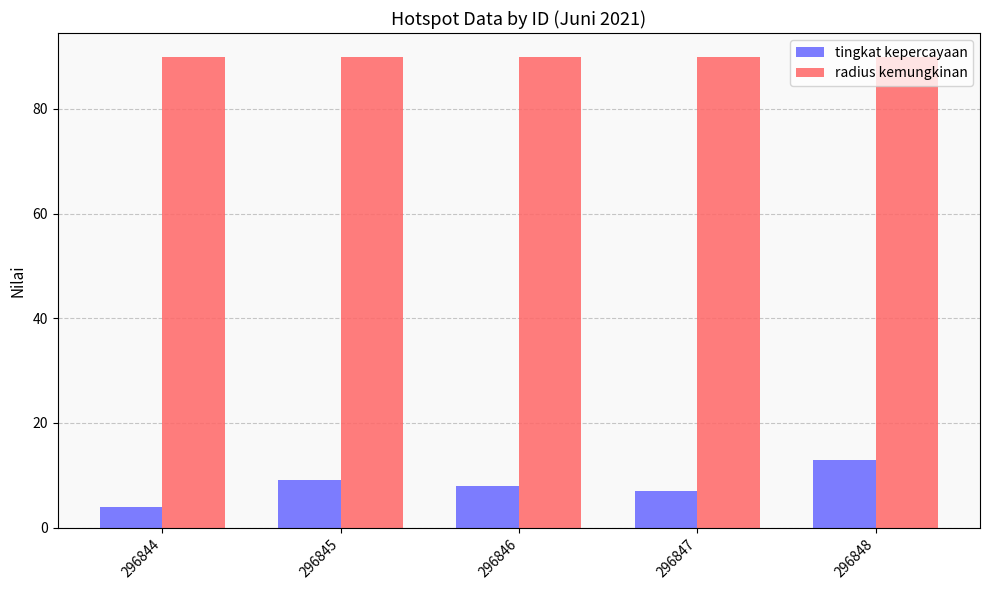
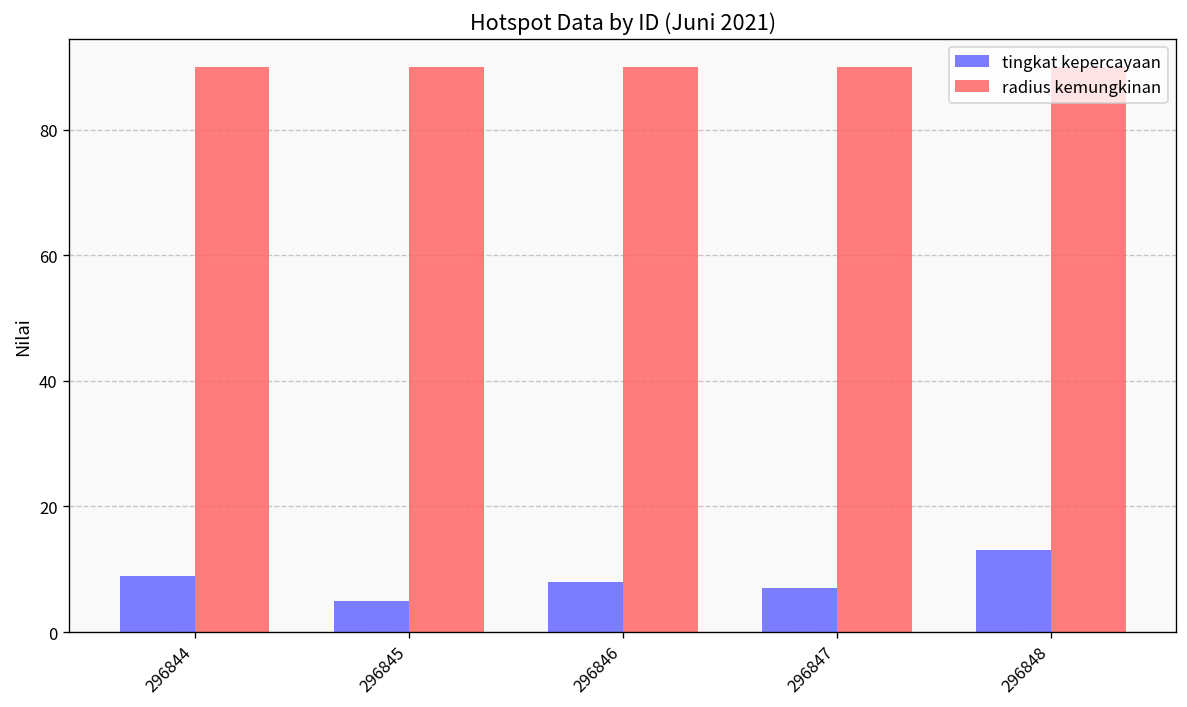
  {
    "tingkat kepercayaan": {
-     "296844": 4,
-     "296845": 9,
+     "296844": 9,
+     "296845": 5,
      "296846": 8,
      "296847": 7,
      "296848": 13
    },
    "radius kemungkinan": {
      "296844": 90,
      "296845": 90,
      "296846": 90,
      "296847": 90
    }
  }
